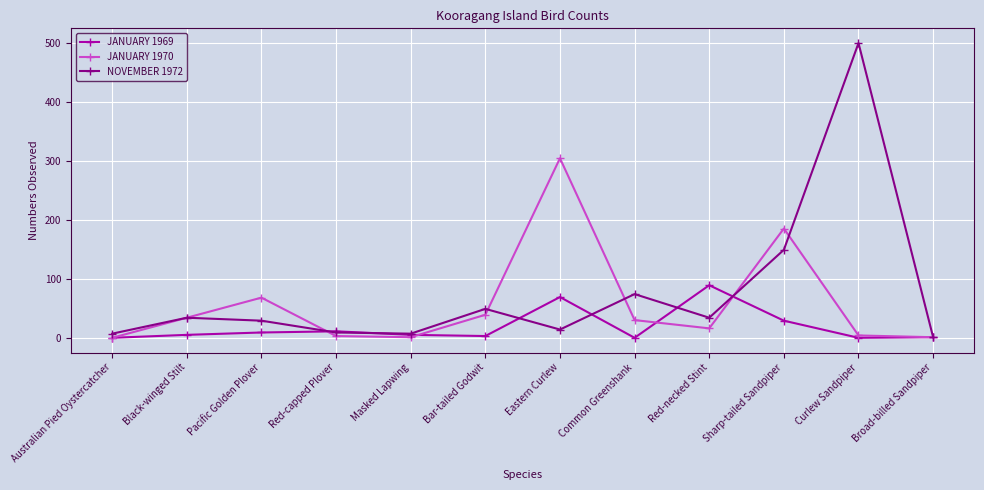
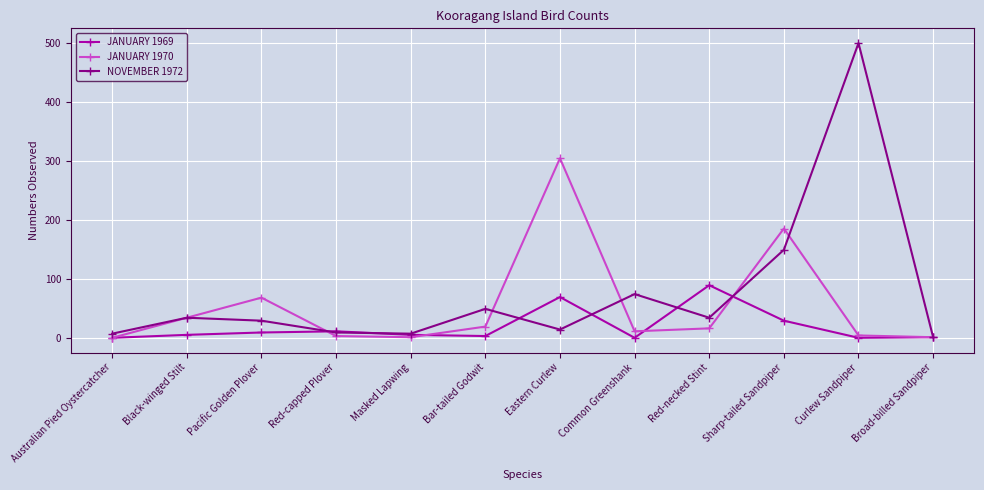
  {
    "JANUARY 1970": {
      "Pacific Golden Plover": 70,
      "Red-capped Plover": 0,
-     "Bar-tailed Godwit": 40,
+     "Bar-tailed Godwit": 20,
      "Eastern Curlew": 310,
-     "Common Greenshank": 30,
+     "Common Greenshank": 10,
      "Red-necked Stint": 20,
      "Sharp-tailed Sandpiper": 190
    }
  }
